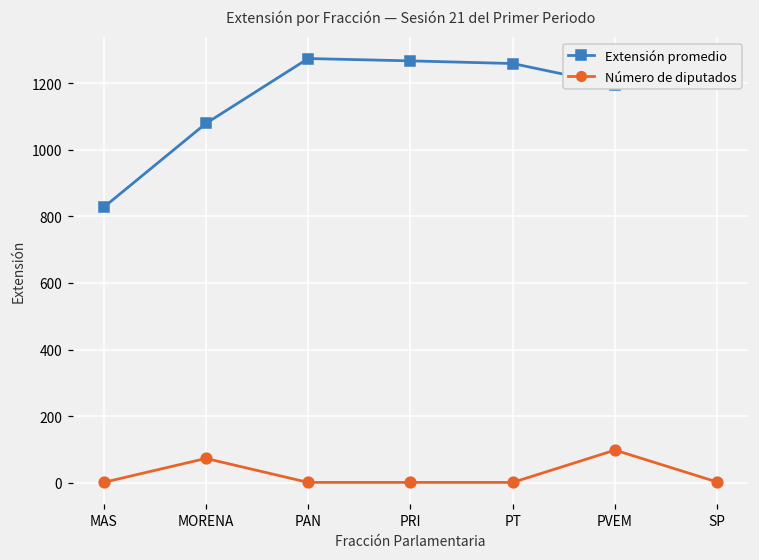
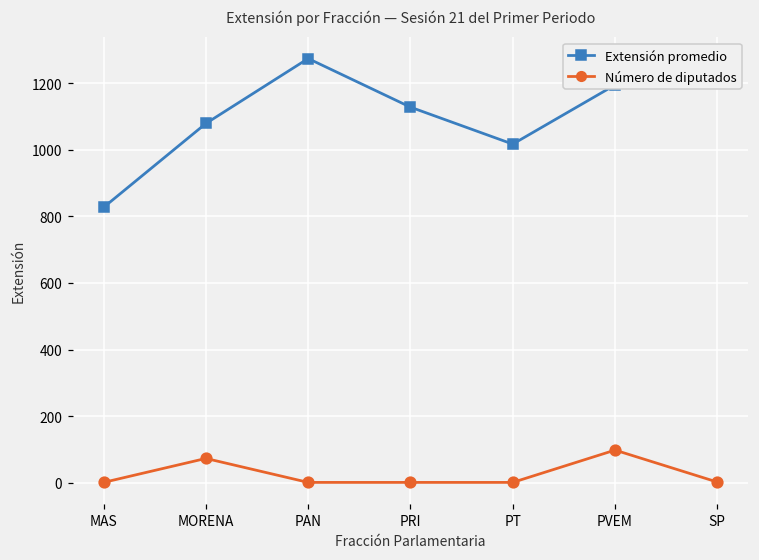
  {
    "Extensión promedio": {
      "MAS": 830,
      "MORENA": 1080,
      "PAN": 1270,
-     "PRI": 1270,
-     "PT": 1260
+     "PRI": 1130,
+     "PT": 1020
    },
    "Número de diputados": {
      "MAS": 0,
      "MORENA": 70,
      "PAN": 0,
      "PRI": 0,
      "PT": 0,
      "PVEM": 100,
      "SP": 0
    }
  }
